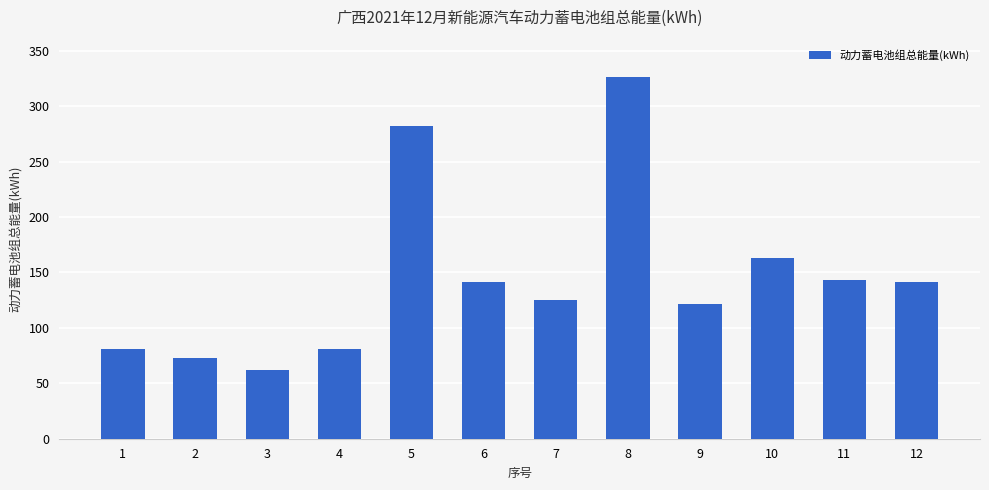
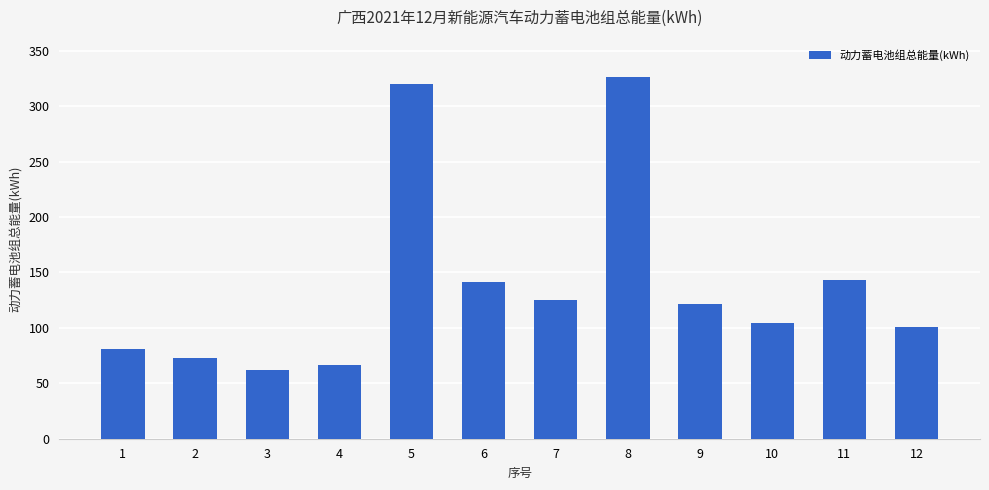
  {
    "1": 81,
    "2": 73,
    "3": 62,
-   "4": 81,
-   "5": 282,
+   "4": 66,
+   "5": 320,
    "6": 141,
    "7": 125,
    "8": 327,
    "9": 121,
-   "10": 163,
+   "10": 104,
    "11": 143,
-   "12": 141
+   "12": 101
  }
